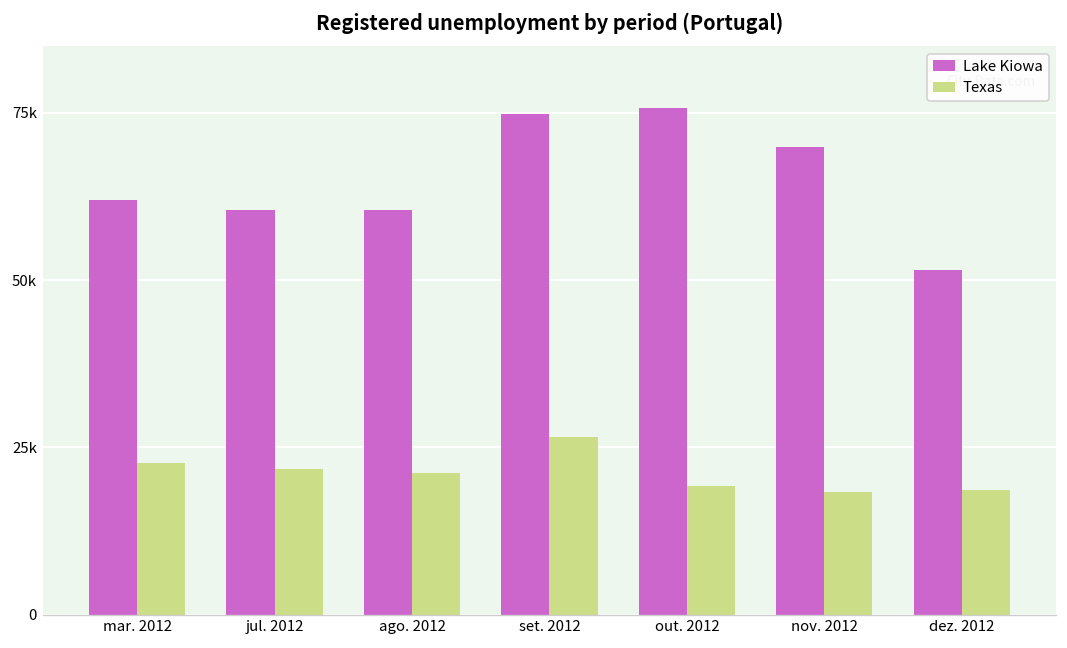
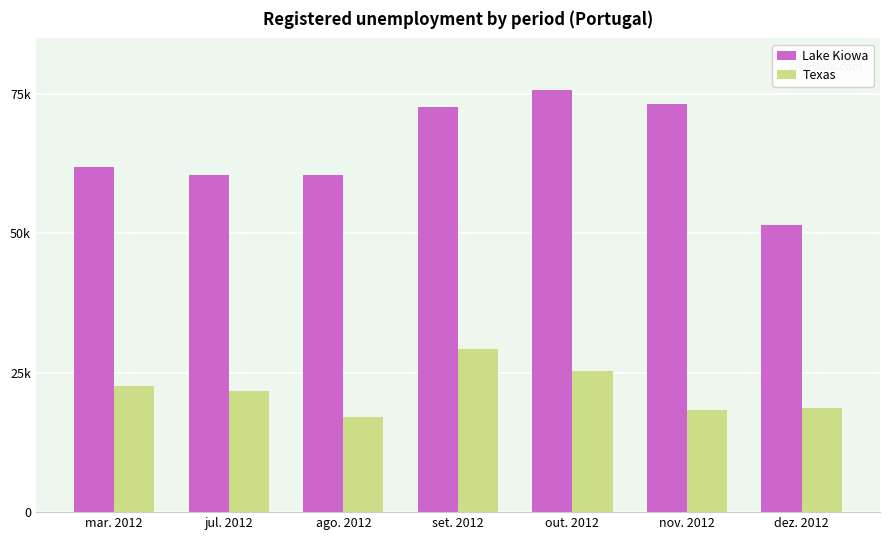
  {
    "Lake Kiowa": {
      "mar. 2012": 62000,
      "jul. 2012": 60000,
      "ago. 2012": 60000,
-     "set. 2012": 75000,
+     "set. 2012": 73000,
      "out. 2012": 76000,
-     "nov. 2012": 70000,
+     "nov. 2012": 73000,
      "dez. 2012": 52000
    },
    "Texas": {
      "mar. 2012": 23000,
      "jul. 2012": 22000,
-     "ago. 2012": 21000,
-     "set. 2012": 27000,
-     "out. 2012": 19000,
+     "ago. 2012": 17000,
+     "set. 2012": 29000,
+     "out. 2012": 25000,
      "nov. 2012": 18000,
      "dez. 2012": 19000
    }
  }
